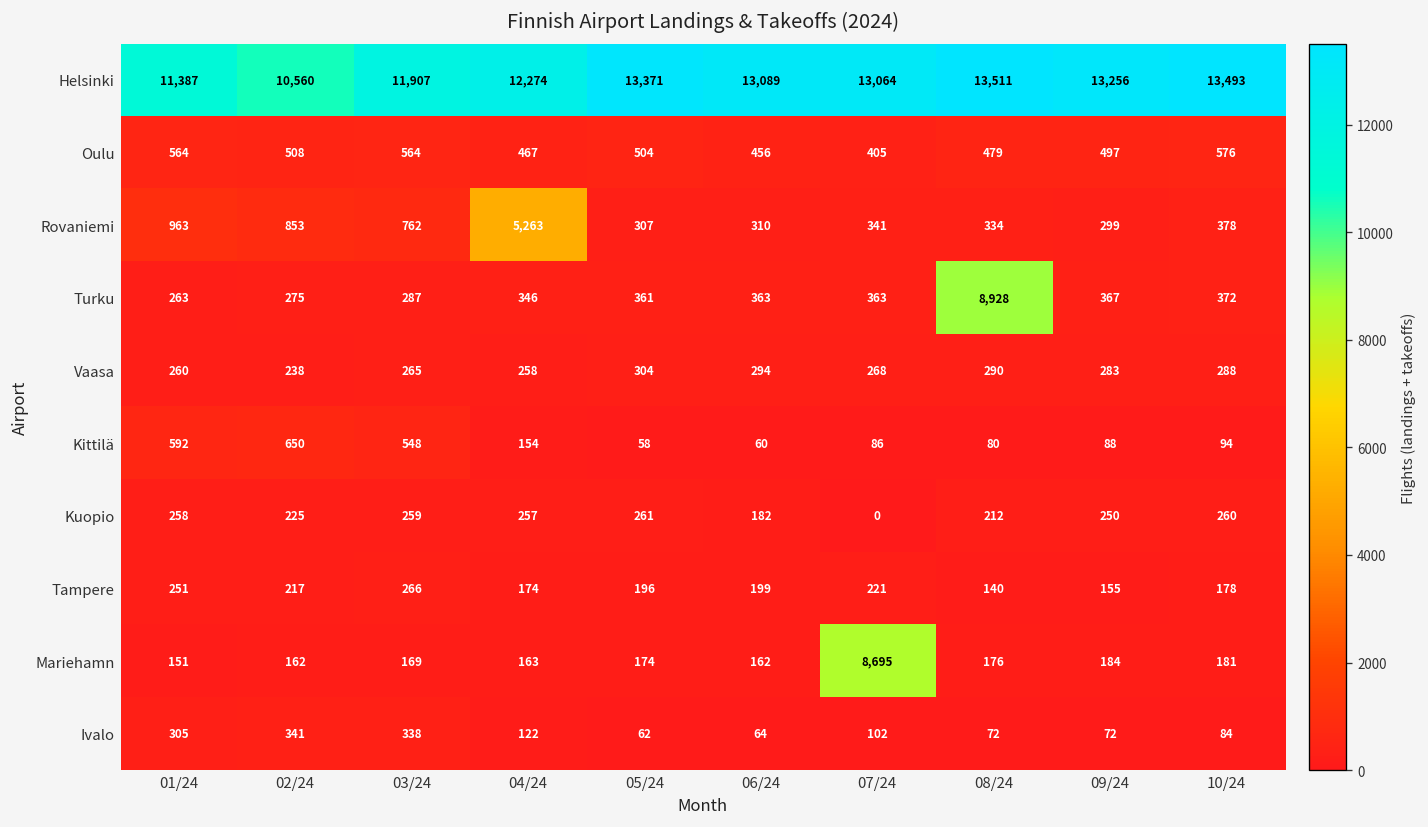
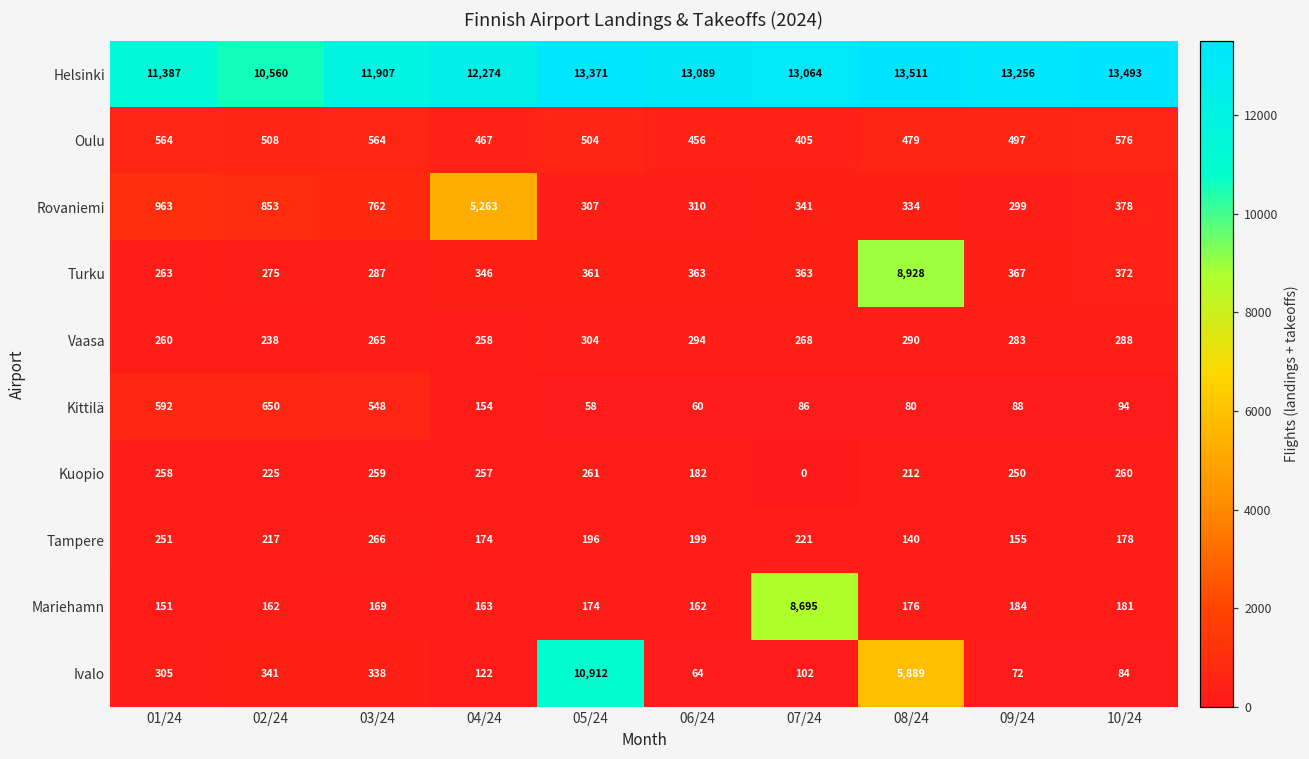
  {
    "Helsinki": {
      "01/24": "11,387",
      "02/24": "10,560",
      "03/24": "11,907",
      "04/24": "12,274",
      "05/24": "13,371",
      "06/24": "13,089",
      "07/24": "13,064",
      "08/24": "13,511",
      "09/24": "13,256",
      "10/24": "13,493"
    },
    "Oulu": {
      "01/24": "564",
      "02/24": "508",
      "03/24": "564",
      "04/24": "467",
      "05/24": "504",
      "06/24": "456",
      "07/24": "405",
      "08/24": "479",
      "09/24": "497",
      "10/24": "576"
    },
    "Rovaniemi": {
      "01/24": "963",
      "02/24": "853",
      "03/24": "762",
      "04/24": "5,263",
      "05/24": "307",
      "06/24": "310",
      "07/24": "341",
      "08/24": "334",
      "09/24": "299",
      "10/24": "378"
    },
    "Turku": {
      "01/24": "263",
      "02/24": "275",
      "03/24": "287",
      "04/24": "346",
      "05/24": "361",
      "06/24": "363",
      "07/24": "363",
      "08/24": "8,928",
      "09/24": "367",
      "10/24": "372"
    },
    "Vaasa": {
      "01/24": "260",
      "02/24": "238",
      "03/24": "265",
      "04/24": "258",
      "05/24": "304",
      "06/24": "294",
      "07/24": "268",
      "08/24": "290",
      "09/24": "283",
      "10/24": "288"
    },
    "Kittilä": {
      "01/24": "592",
      "02/24": "650",
      "03/24": "548",
      "04/24": "154",
      "05/24": "58",
      "06/24": "60",
      "07/24": "86",
      "08/24": "80",
      "09/24": "88",
      "10/24": "94"
    },
    "Kuopio": {
      "01/24": "258",
      "02/24": "225",
      "03/24": "259",
      "04/24": "257",
      "05/24": "261",
      "06/24": "182",
      "07/24": "0",
      "08/24": "212",
      "09/24": "250",
      "10/24": "260"
    },
    "Tampere": {
      "01/24": "251",
      "02/24": "217",
      "03/24": "266",
      "04/24": "174",
      "05/24": "196",
      "06/24": "199",
      "07/24": "221",
      "08/24": "140",
      "09/24": "155",
      "10/24": "178"
    },
    "Mariehamn": {
      "01/24": "151",
      "02/24": "162",
      "03/24": "169",
      "04/24": "163",
      "05/24": "174",
      "06/24": "162",
      "07/24": "8,695",
      "08/24": "176",
      "09/24": "184",
      "10/24": "181"
    },
    "Ivalo": {
      "01/24": "305",
      "02/24": "341",
      "03/24": "338",
      "04/24": "122",
-     "05/24": "62",
+     "05/24": "10,912",
      "06/24": "64",
      "07/24": "102",
-     "08/24": "72",
+     "08/24": "5,889",
      "09/24": "72",
      "10/24": "84"
    }
  }
